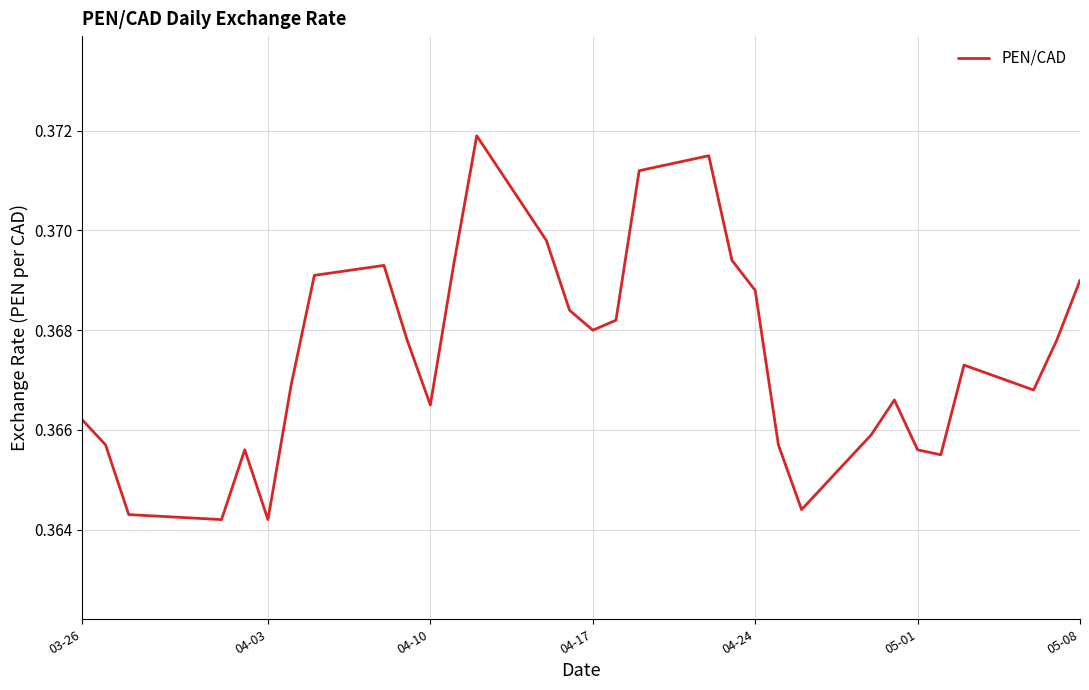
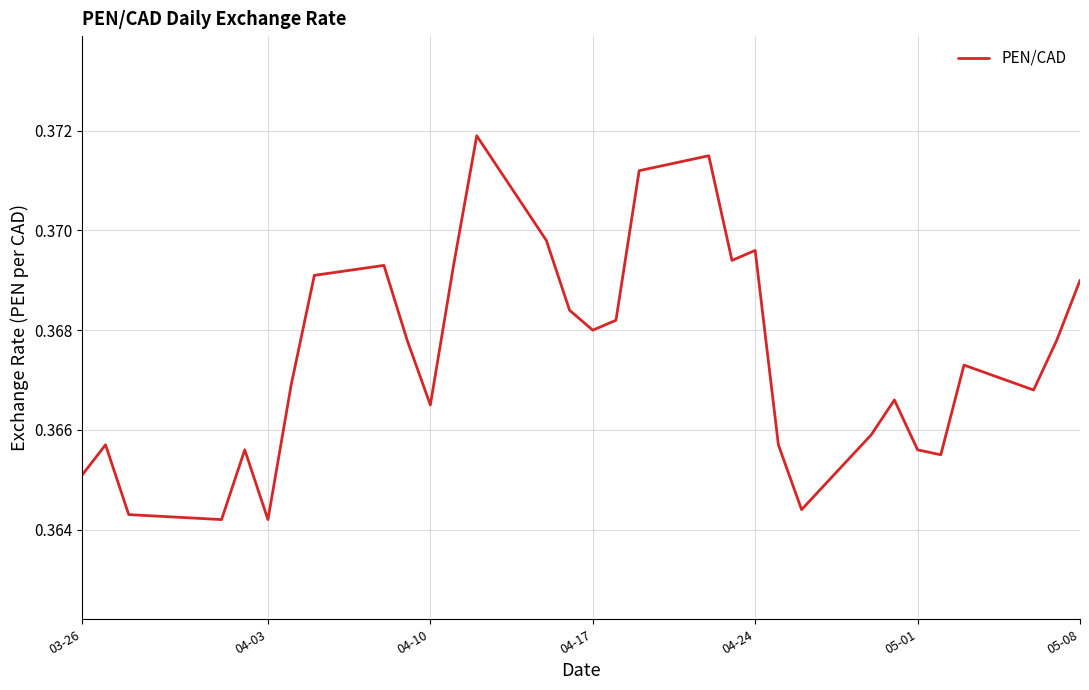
  {
-   "03-26": 0.3662,
+   "03-26": 0.3651,
    "04-03": 0.3642,
    "04-10": 0.3665,
    "04-17": 0.3680,
-   "04-24": 0.3688,
+   "04-24": 0.3696,
    "05-01": 0.3656,
    "05-08": 0.3690
  }
